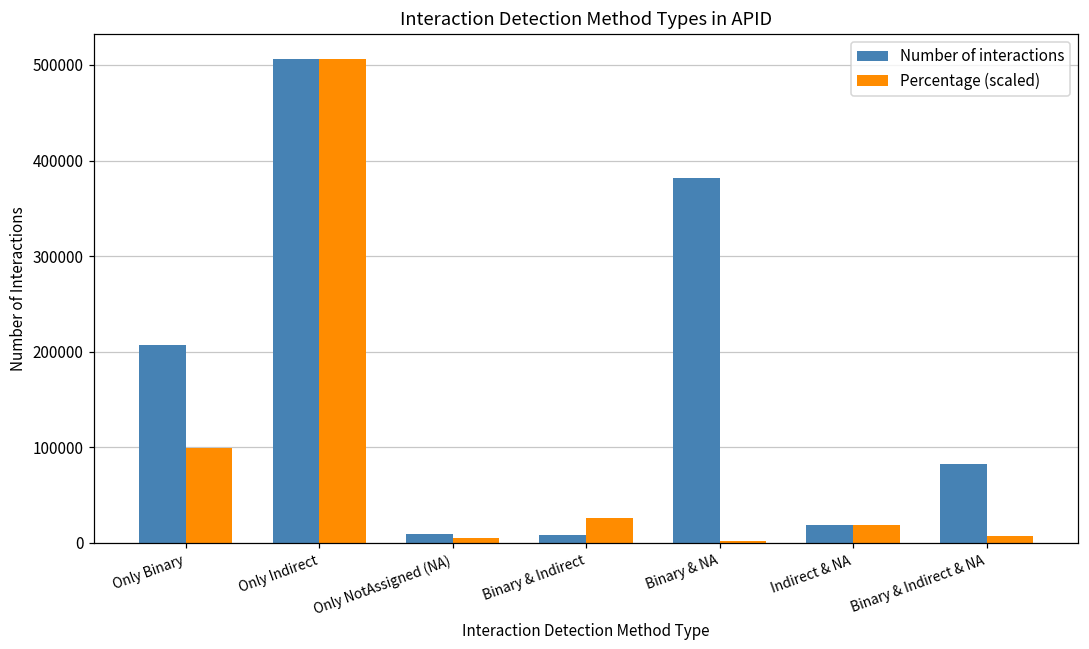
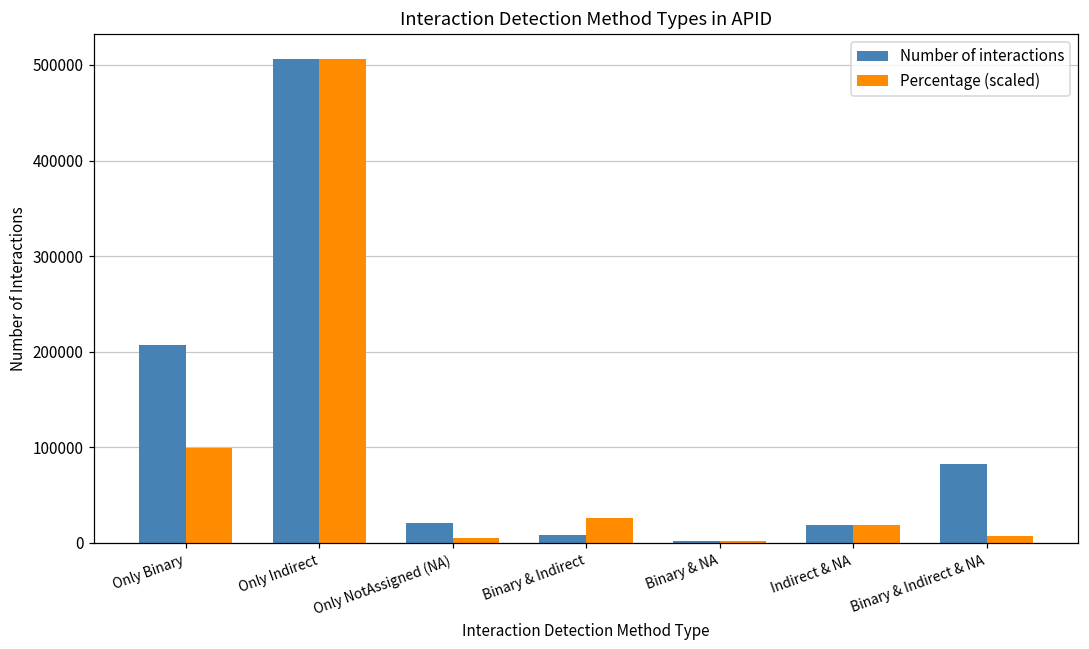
  {
    "Number of interactions": {
      "Only Binary": 210000,
      "Only Indirect": 510000,
-     "Only NotAssigned (NA)": 10000,
+     "Only NotAssigned (NA)": 20000,
      "Binary & Indirect": 10000,
-     "Binary & NA": 380000,
+     "Binary & NA": 0,
      "Indirect & NA": 20000,
      "Binary & Indirect & NA": 80000
    },
    "Percentage (scaled)": {
      "Only Binary": 100000,
      "Only Indirect": 510000,
      "Only NotAssigned (NA)": 10000,
      "Binary & Indirect": 30000,
      "Indirect & NA": 20000,
      "Binary & Indirect & NA": 10000
    }
  }
